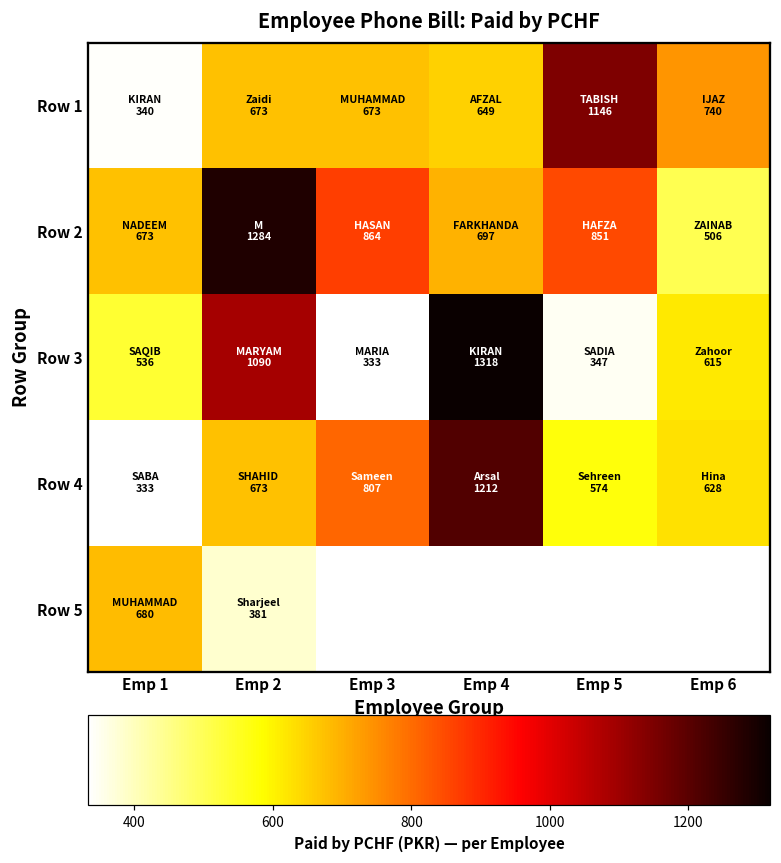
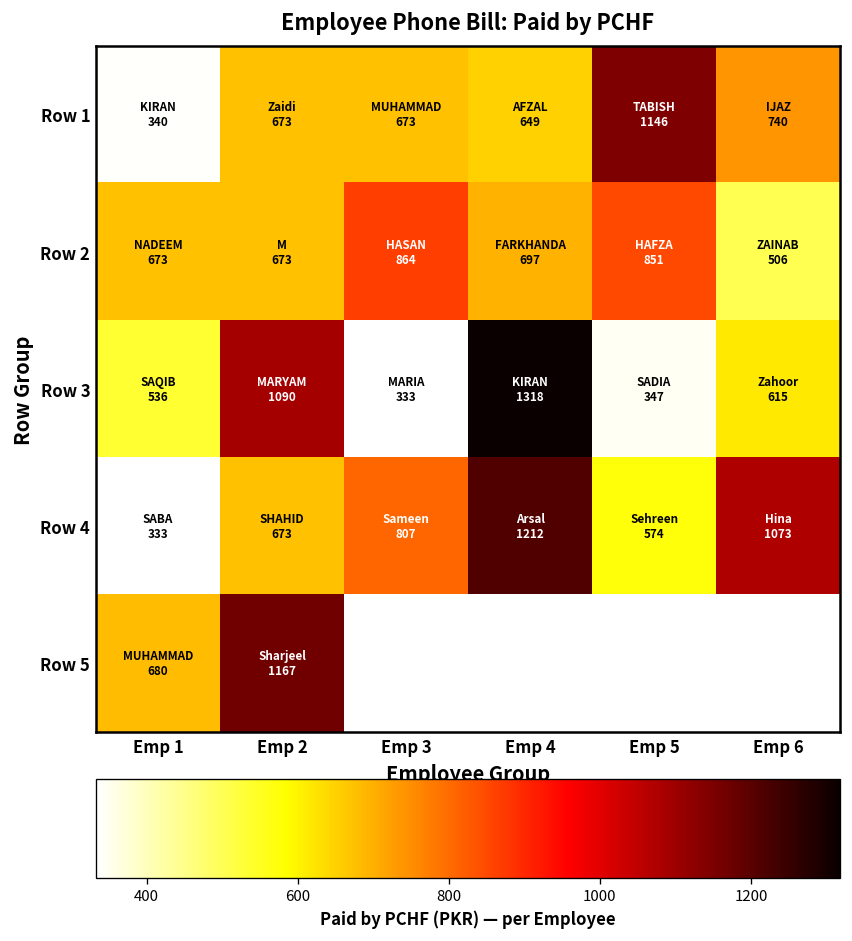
  {
    "Row 1": {
      "Emp 1": 340,
      "Emp 2": 673,
      "Emp 3": 673,
      "Emp 4": 649,
      "Emp 5": 1146,
      "Emp 6": 740
    },
    "Row 2": {
      "Emp 1": 673,
-     "Emp 2": 1284,
+     "Emp 2": 673,
      "Emp 3": 864,
      "Emp 4": 697,
      "Emp 5": 851,
      "Emp 6": 506
    },
    "Row 3": {
      "Emp 1": 536,
      "Emp 2": 1090,
      "Emp 3": 333,
      "Emp 4": 1318,
      "Emp 5": 347,
      "Emp 6": 615
    },
    "Row 4": {
      "Emp 1": 333,
      "Emp 2": 673,
      "Emp 3": 807,
      "Emp 4": 1212,
      "Emp 5": 574,
-     "Emp 6": 628
+     "Emp 6": 1073
    },
    "Row 5": {
      "Emp 1": 680,
-     "Emp 2": 381
+     "Emp 2": 1167
    }
  }
